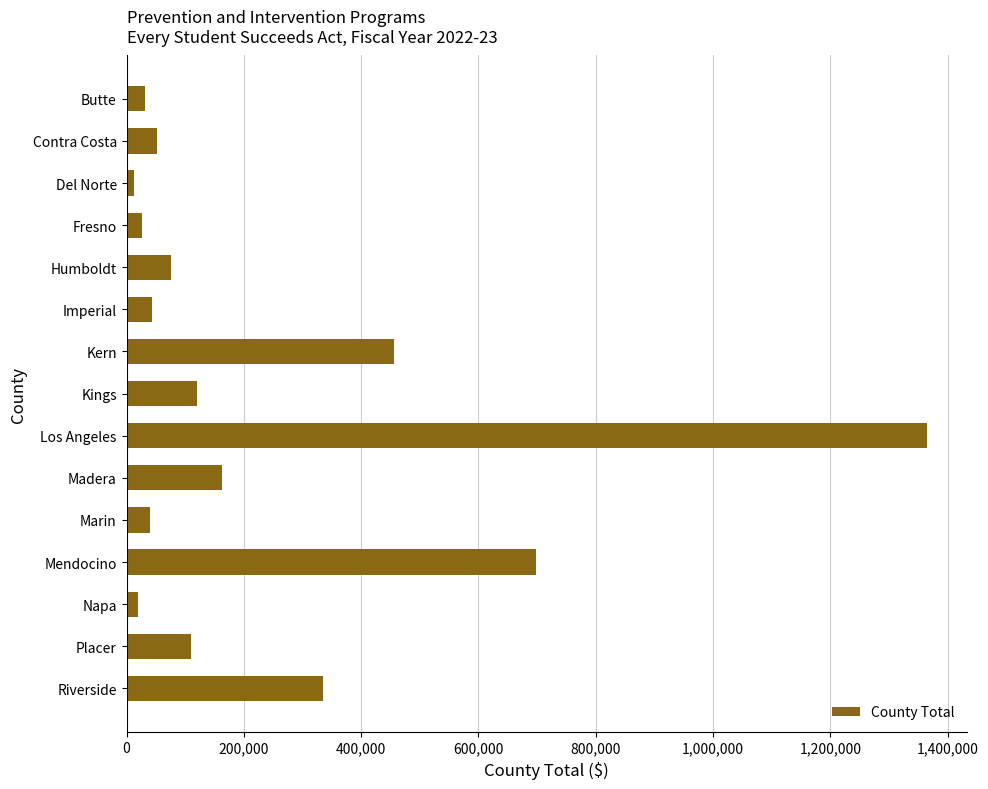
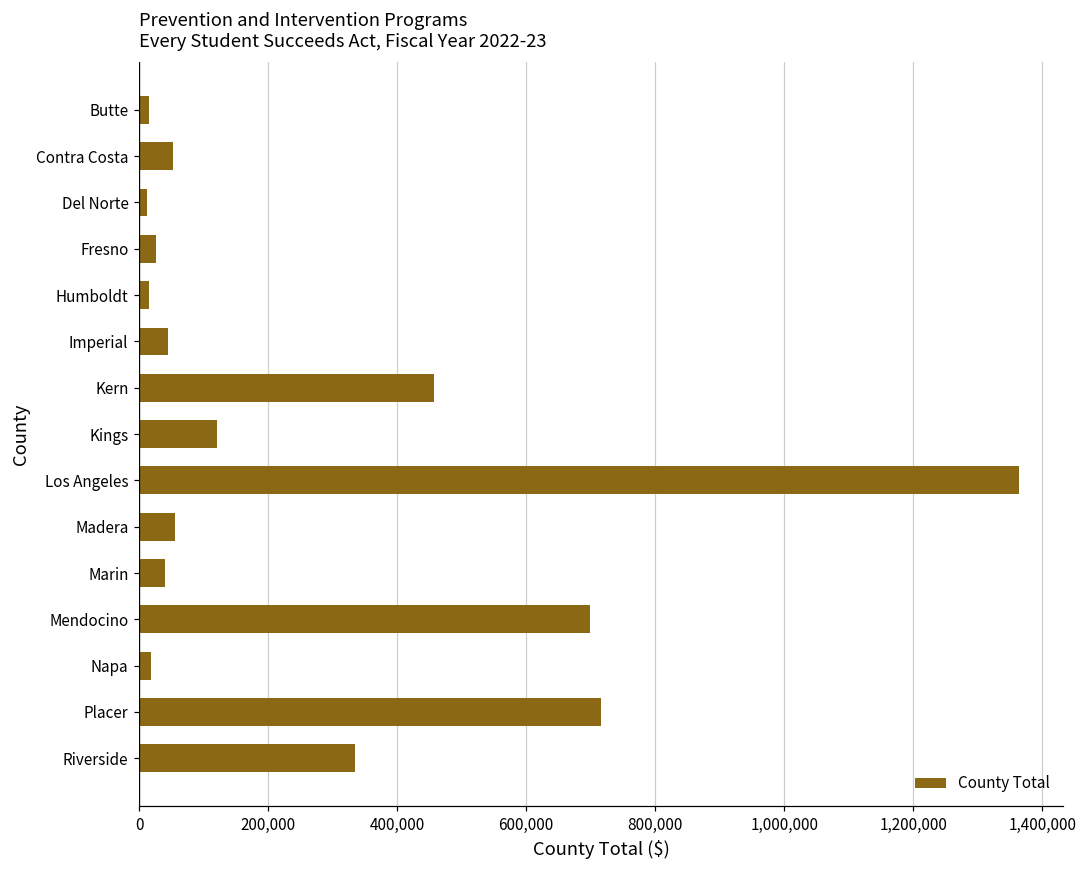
  {
-   "Butte": "30,000",
+   "Butte": "20,000",
    "Contra Costa": "50,000",
    "Del Norte": "10,000",
    "Fresno": "30,000",
-   "Humboldt": "80,000",
+   "Humboldt": "10,000",
    "Imperial": "40,000",
    "Kern": "460,000",
    "Kings": "120,000",
    "Los Angeles": "1,360,000",
-   "Madera": "160,000",
+   "Madera": "60,000",
    "Marin": "40,000",
    "Mendocino": "700,000",
    "Napa": "20,000",
-   "Placer": "110,000",
+   "Placer": "720,000",
    "Riverside": "330,000"
  }
